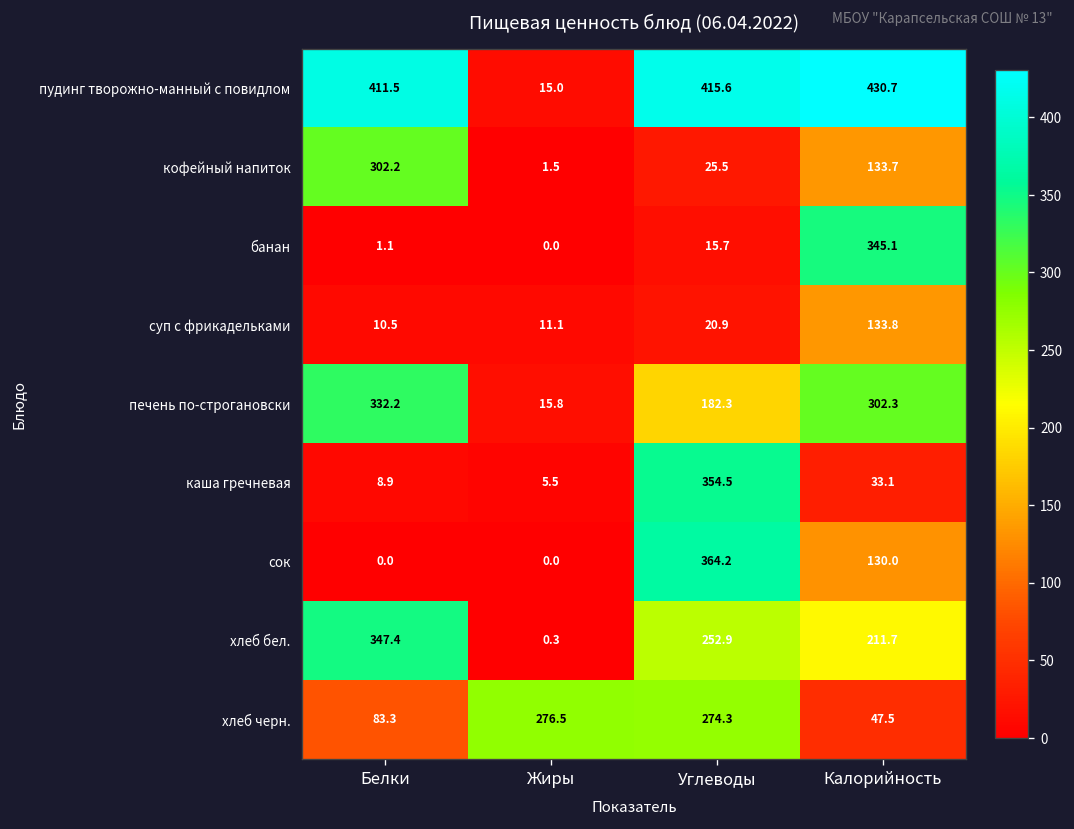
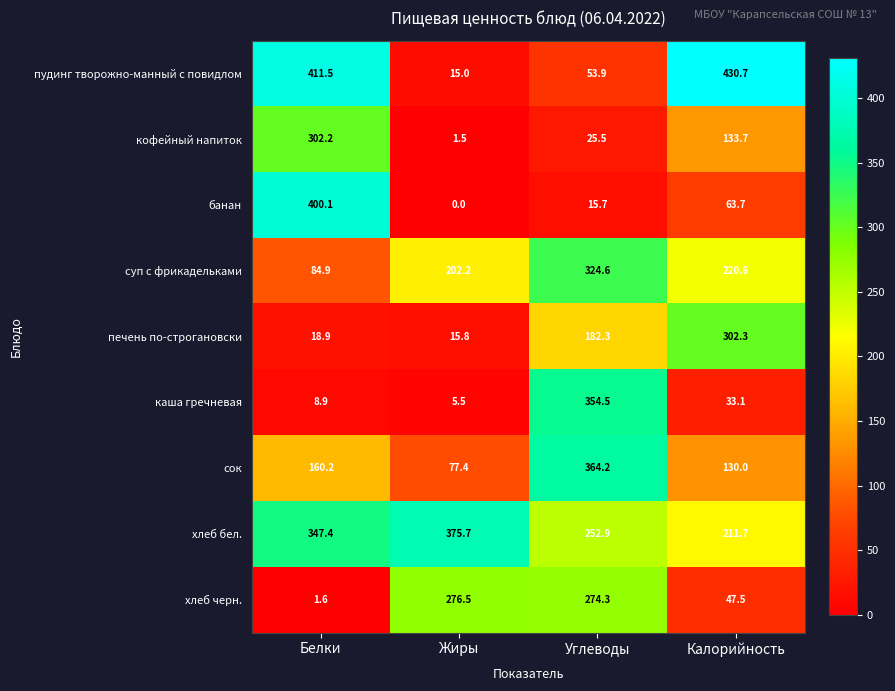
  {
    "пудинг творожно-манный с повидлом": {
      "Белки": 411.5,
      "Жиры": 15.0,
-     "Углеводы": 415.6,
+     "Углеводы": 53.9,
      "Калорийность": 430.7
    },
    "кофейный напиток": {
      "Белки": 302.2,
      "Жиры": 1.5,
      "Углеводы": 25.5,
      "Калорийность": 133.7
    },
    "банан": {
-     "Белки": 1.1,
+     "Белки": 400.1,
      "Жиры": 0.0,
      "Углеводы": 15.7,
-     "Калорийность": 345.1
+     "Калорийность": 63.7
    },
    "суп с фрикадельками": {
-     "Белки": 10.5,
-     "Жиры": 11.1,
-     "Углеводы": 20.9,
-     "Калорийность": 133.8
+     "Белки": 84.9,
+     "Жиры": 202.2,
+     "Углеводы": 324.6,
+     "Калорийность": 220.6
    },
    "печень по-строгановски": {
-     "Белки": 332.2,
+     "Белки": 18.9,
      "Жиры": 15.8,
      "Углеводы": 182.3,
      "Калорийность": 302.3
    },
    "каша гречневая": {
      "Белки": 8.9,
      "Жиры": 5.5,
      "Углеводы": 354.5,
      "Калорийность": 33.1
    },
    "сок": {
-     "Белки": 0.0,
-     "Жиры": 0.0,
+     "Белки": 160.2,
+     "Жиры": 77.4,
      "Углеводы": 364.2,
      "Калорийность": 130.0
    },
    "хлеб бел.": {
      "Белки": 347.4,
-     "Жиры": 0.3,
+     "Жиры": 375.7,
      "Углеводы": 252.9,
      "Калорийность": 211.7
    },
    "хлеб черн.": {
-     "Белки": 83.3,
+     "Белки": 1.6,
      "Жиры": 276.5,
      "Углеводы": 274.3,
      "Калорийность": 47.5
    }
  }
